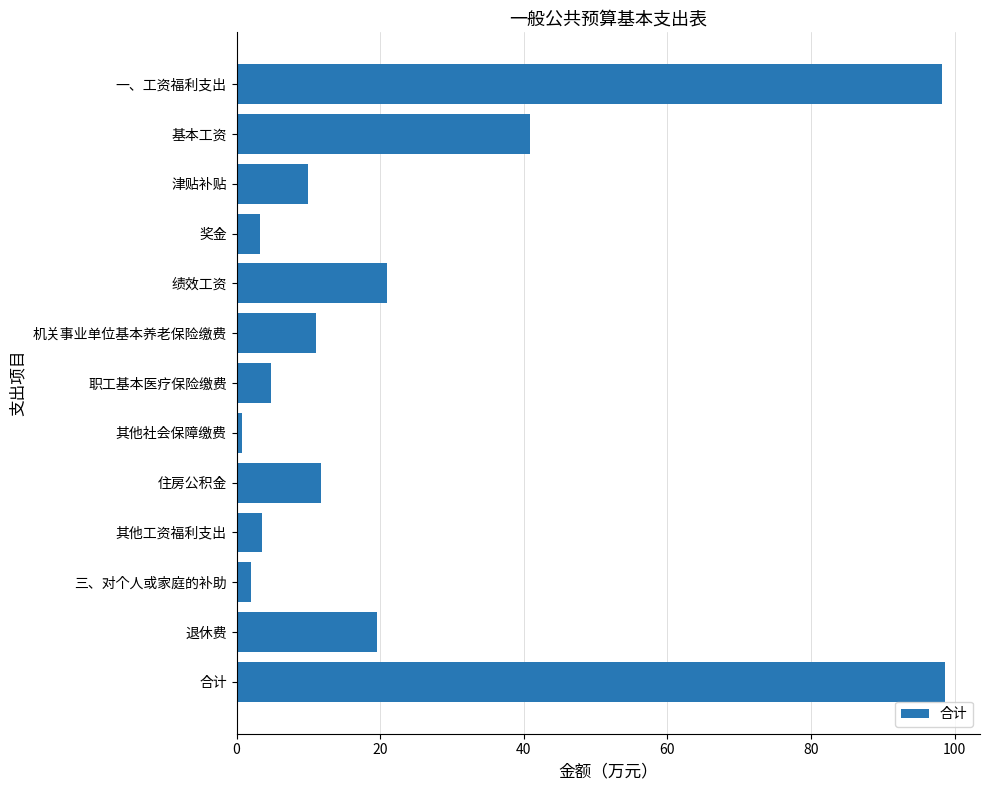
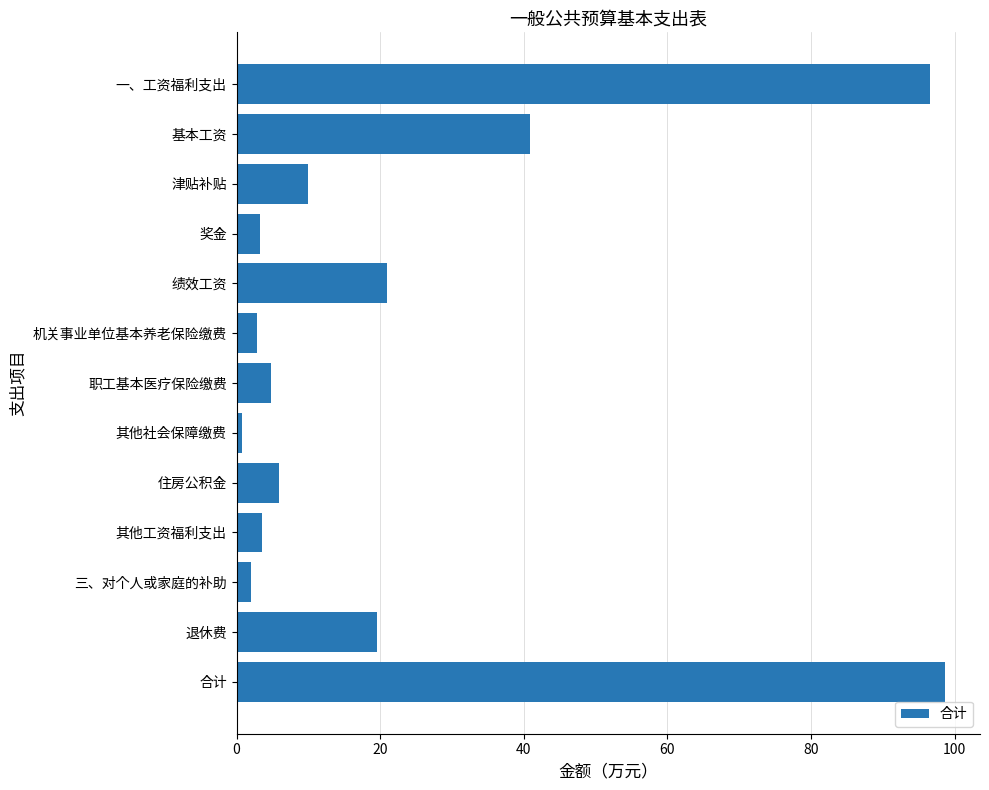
  {
-   "一、工资福利支出": 98,
+   "一、工资福利支出": 97,
    "基本工资": 41,
    "津贴补贴": 10,
    "奖金": 3,
    "绩效工资": 21,
-   "机关事业单位基本养老保险缴费": 11,
+   "机关事业单位基本养老保险缴费": 3,
    "职工基本医疗保险缴费": 5,
    "其他社会保障缴费": 1,
-   "住房公积金": 12,
+   "住房公积金": 6,
    "其他工资福利支出": 4,
    "三、对个人或家庭的补助": 2,
    "退休费": 20,
    "合计": 99
  }
